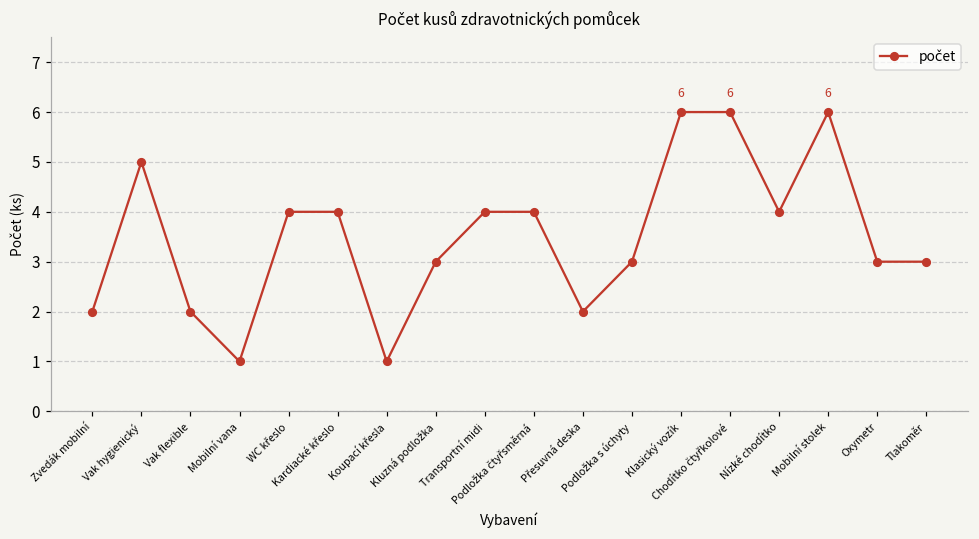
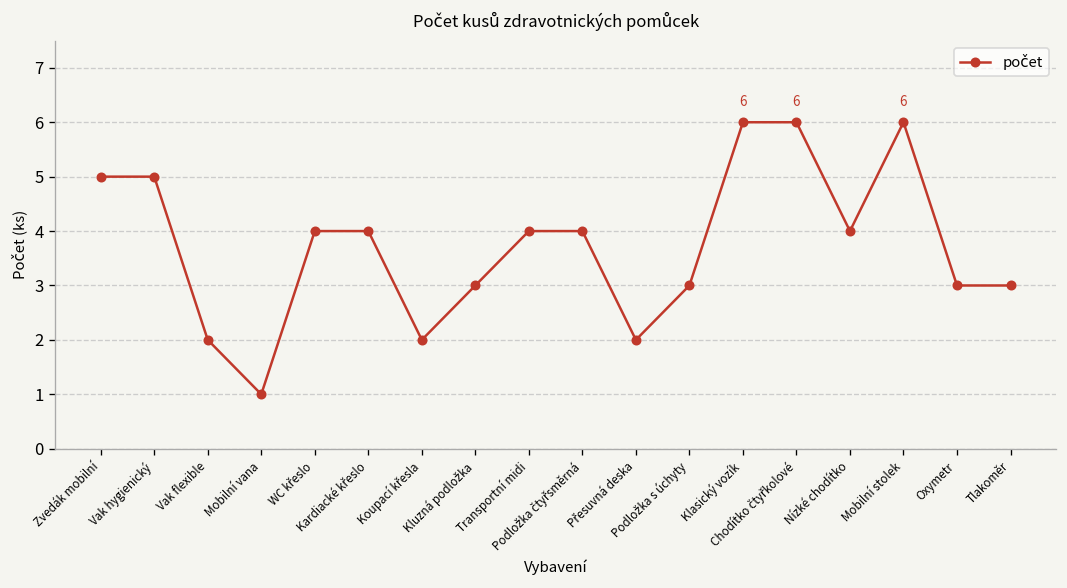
  {
-   "Zvedák mobilní": 2,
+   "Zvedák mobilní": 5,
    "Vak hygienický": 5,
    "Vak flexible": 2,
    "Mobilní vana": 1,
    "WC křeslo": 4,
    "Kardiacké křeslo": 4,
-   "Koupací křesla": 1,
+   "Koupací křesla": 2,
    "Kluzná podložka": 3,
    "Transportní midi": 4,
    "Podložka čtyřsměrná": 4,
    "Přesuvná deska": 2,
    "Podložka s úchyty": 3,
    "Nízké chodítko": 4,
    "Oxymetr": 3,
    "Tlakoměr": 3
  }
